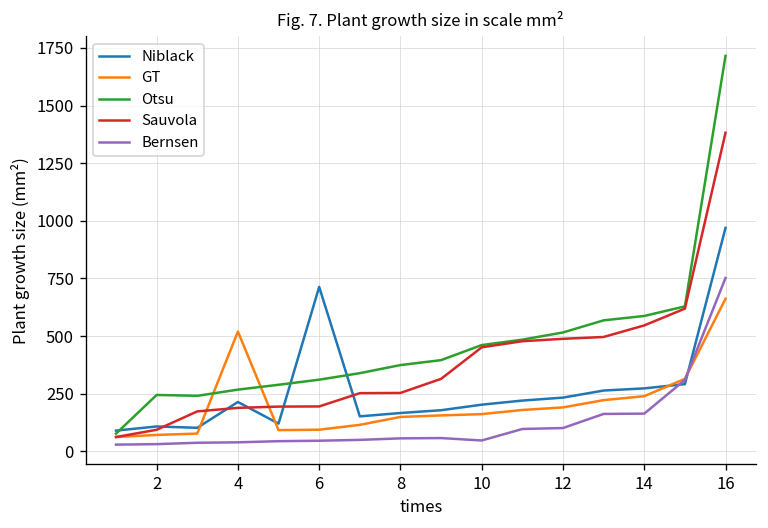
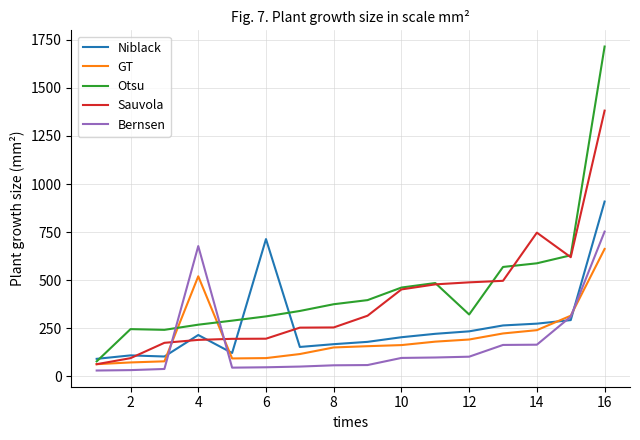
  {
    "Niblack": {
      "2": 110,
      "4": 210,
      "6": 710,
      "8": 170,
      "10": 200,
      "12": 230,
      "14": 270,
-     "16": 970
+     "16": 910
    },
    "GT": {
      "2": 70,
      "4": 520,
      "6": 90,
      "8": 150,
      "10": 160,
      "12": 190,
      "14": 240,
      "16": 660
    },
    "Otsu": {
      "2": 240,
      "4": 270,
      "6": 310,
      "8": 370,
-     "12": 520,
+     "12": 320,
      "14": 590,
      "16": 1720
    },
    "Sauvola": {
      "2": 90,
      "4": 190,
      "6": 190,
      "8": 250,
      "12": 490,
-     "14": 550,
+     "14": 750,
      "16": 1380
    },
    "Bernsen": {
      "2": 30,
-     "4": 40,
+     "4": 680,
      "6": 50,
      "8": 60,
-     "10": 50,
+     "10": 90,
      "12": 100,
      "14": 160,
      "16": 750
    }
  }
